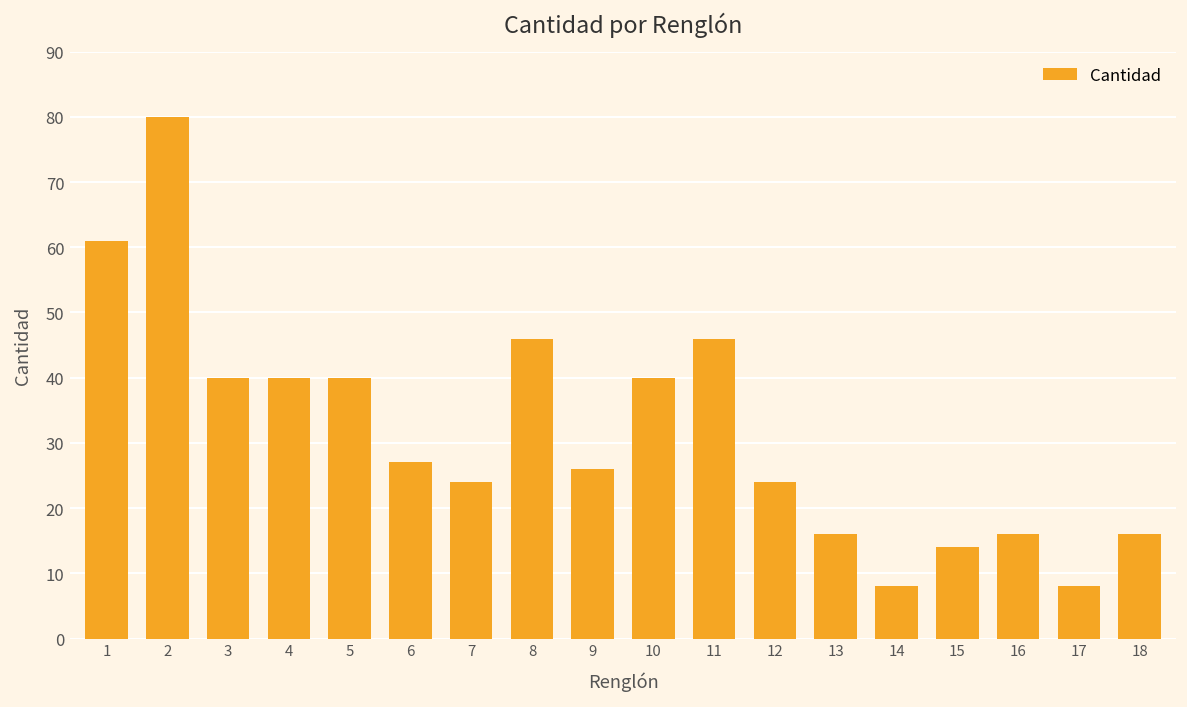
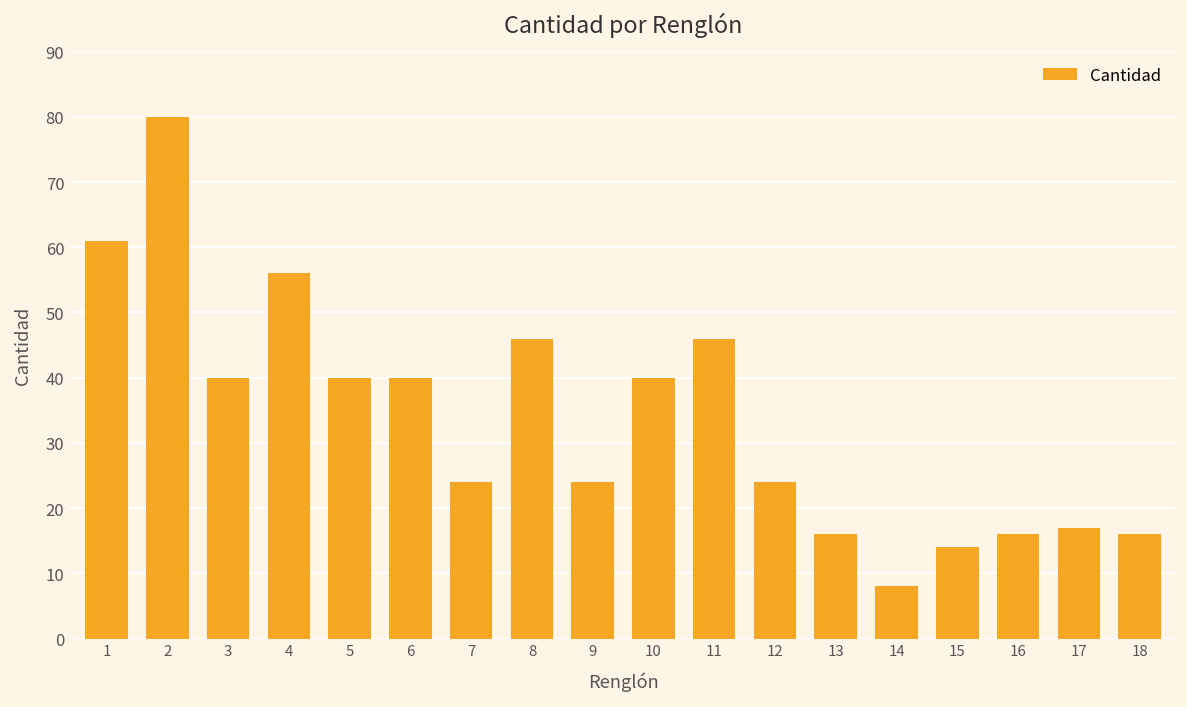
  {
    "1": 61,
    "2": 80,
    "3": 40,
-   "4": 40,
+   "4": 56,
    "5": 40,
-   "6": 27,
+   "6": 40,
    "7": 24,
    "8": 46,
-   "9": 26,
+   "9": 24,
    "10": 40,
    "11": 46,
    "12": 24,
    "13": 16,
    "14": 8,
    "15": 14,
    "16": 16,
-   "17": 8,
+   "17": 17,
    "18": 16
  }
